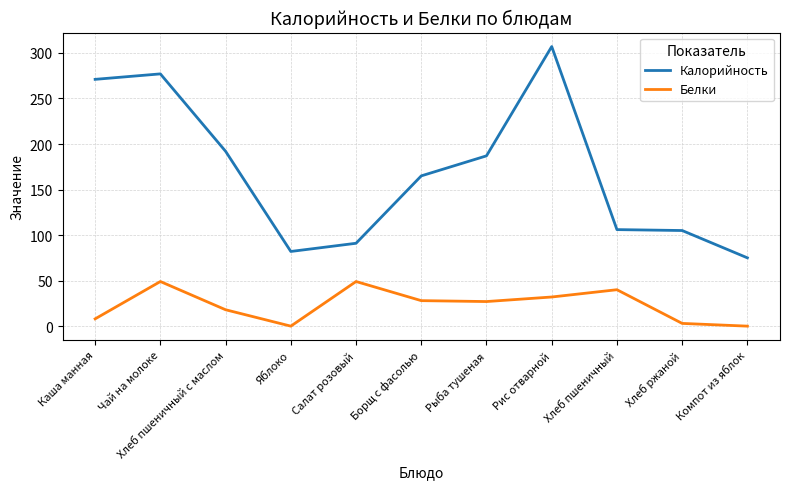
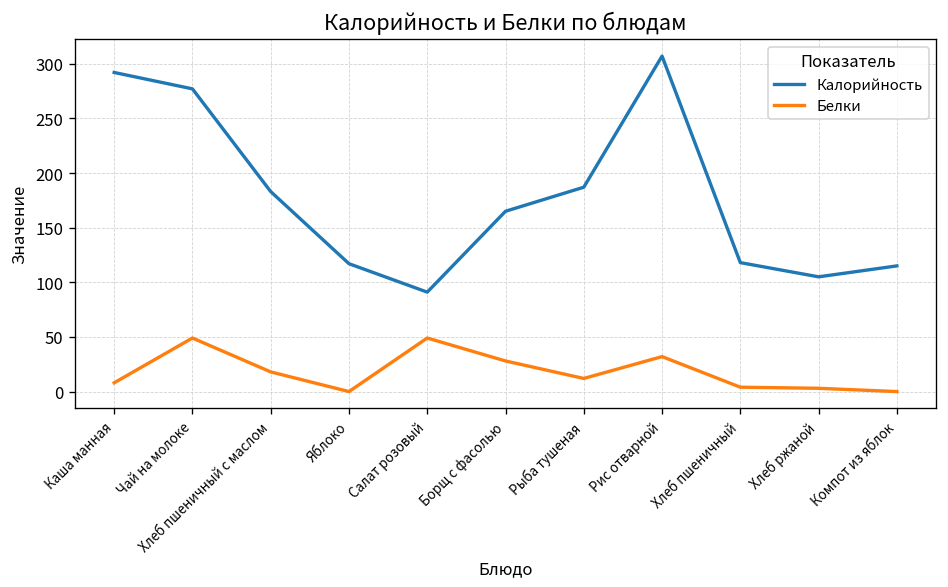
  {
    "Калорийность": {
-     "Каша манная": 270,
+     "Каша манная": 290,
      "Чай на молоке": 280,
-     "Хлеб пшеничный с маслом": 190,
-     "Яблоко": 80,
+     "Хлеб пшеничный с маслом": 180,
+     "Яблоко": 120,
      "Салат розовый": 90,
      "Борщ с фасолью": 170,
      "Рыба тушеная": 190,
      "Рис отварной": 310,
-     "Хлеб пшеничный": 110,
+     "Хлеб пшеничный": 120,
      "Хлеб ржаной": 110,
-     "Компот из яблок": 80
+     "Компот из яблок": 120
    },
    "Белки": {
      "Каша манная": 10,
      "Чай на молоке": 50,
      "Хлеб пшеничный с маслом": 20,
      "Яблоко": 0,
      "Салат розовый": 50,
      "Борщ с фасолью": 30,
-     "Рыба тушеная": 30,
+     "Рыба тушеная": 10,
      "Рис отварной": 30,
-     "Хлеб пшеничный": 40,
+     "Хлеб пшеничный": 0,
      "Хлеб ржаной": 0,
      "Компот из яблок": 0
    }
  }
